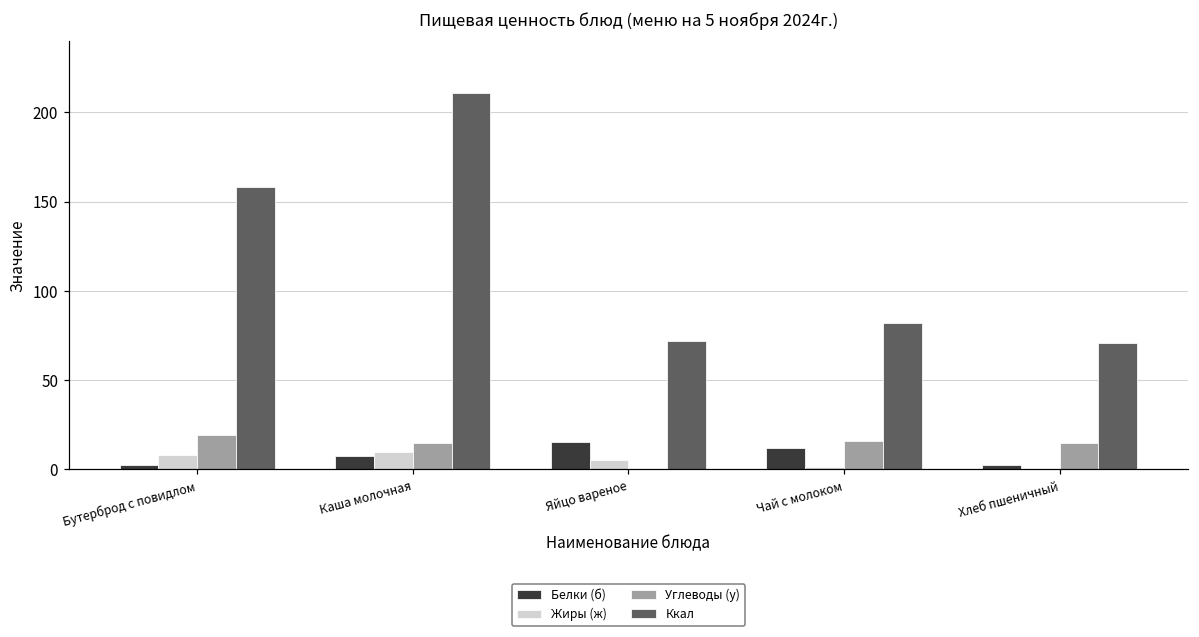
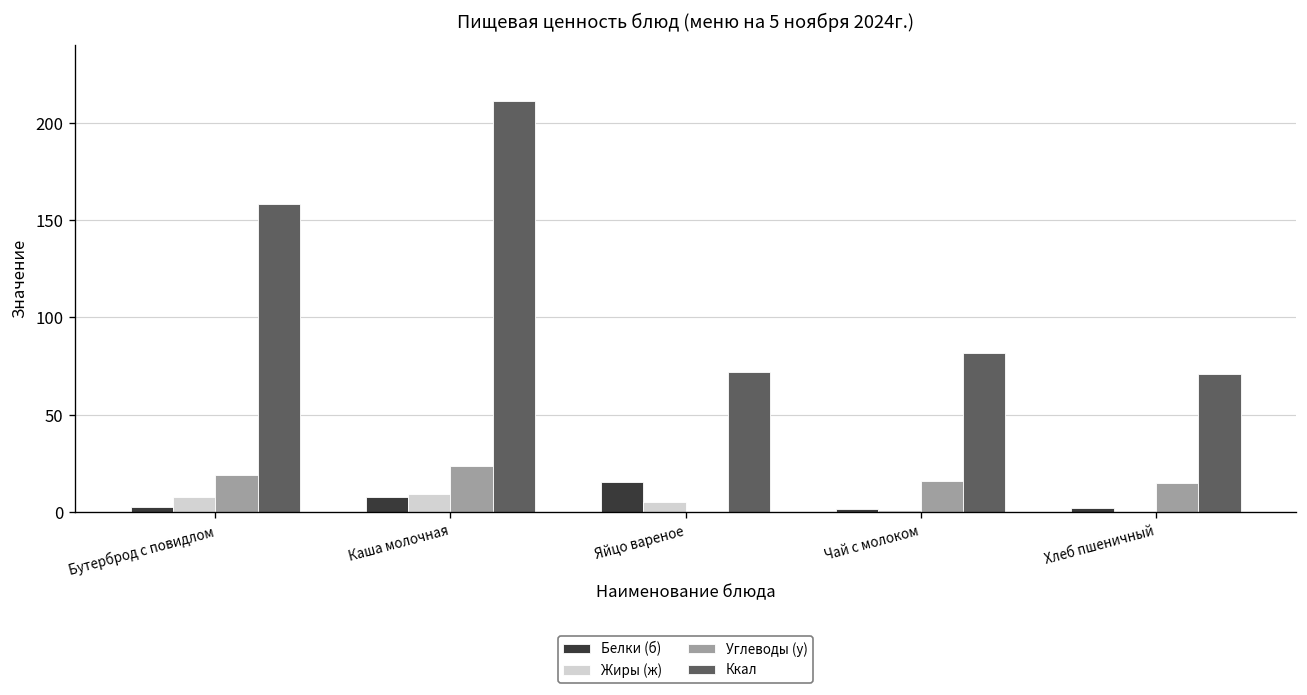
  {
    "Белки (б)": {
      "Бутерброд с повидлом": 3,
      "Каша молочная": 8,
      "Яйцо вареное": 16,
-     "Чай с молоком": 12,
+     "Чай с молоком": 2,
      "Хлеб пшеничный": 2
    },
    "Жиры (ж)": {
      "Бутерброд с повидлом": 8,
      "Каша молочная": 9,
      "Яйцо вареное": 5
    },
    "Углеводы (у)": {
      "Бутерброд с повидлом": 19,
-     "Каша молочная": 15,
+     "Каша молочная": 24,
      "Яйцо вареное": 0,
      "Чай с молоком": 16,
      "Хлеб пшеничный": 15
    },
    "Ккал": {
      "Бутерброд с повидлом": 158,
      "Каша молочная": 211,
      "Яйцо вареное": 72,
      "Чай с молоком": 82,
      "Хлеб пшеничный": 71
    }
  }
